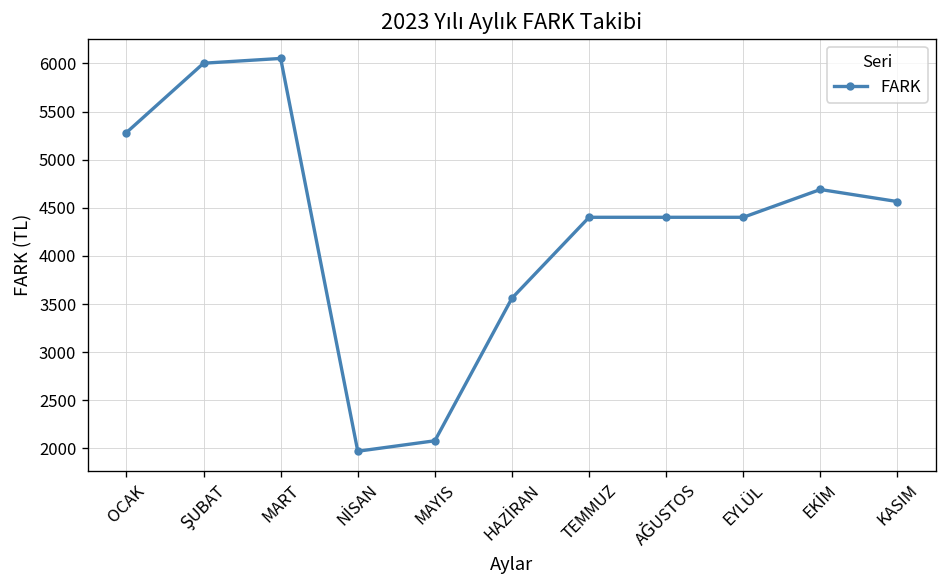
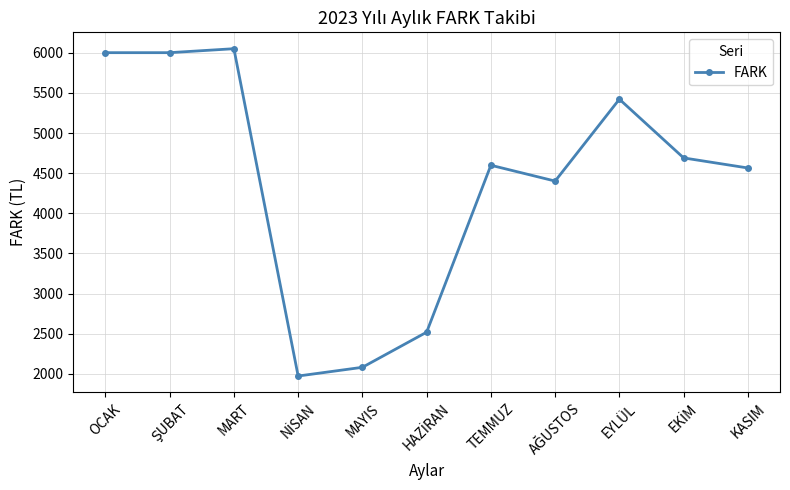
  {
-   "OCAK": 5300,
+   "OCAK": 6000,
    "ŞUBAT": 6000,
    "MART": 6100,
    "NİSAN": 2000,
    "MAYIS": 2100,
-   "HAZİRAN": 3600,
-   "TEMMUZ": 4400,
+   "HAZİRAN": 2500,
+   "TEMMUZ": 4600,
    "AĞUSTOS": 4400,
-   "EYLÜL": 4400,
+   "EYLÜL": 5400,
    "EKİM": 4700,
    "KASIM": 4600
  }
